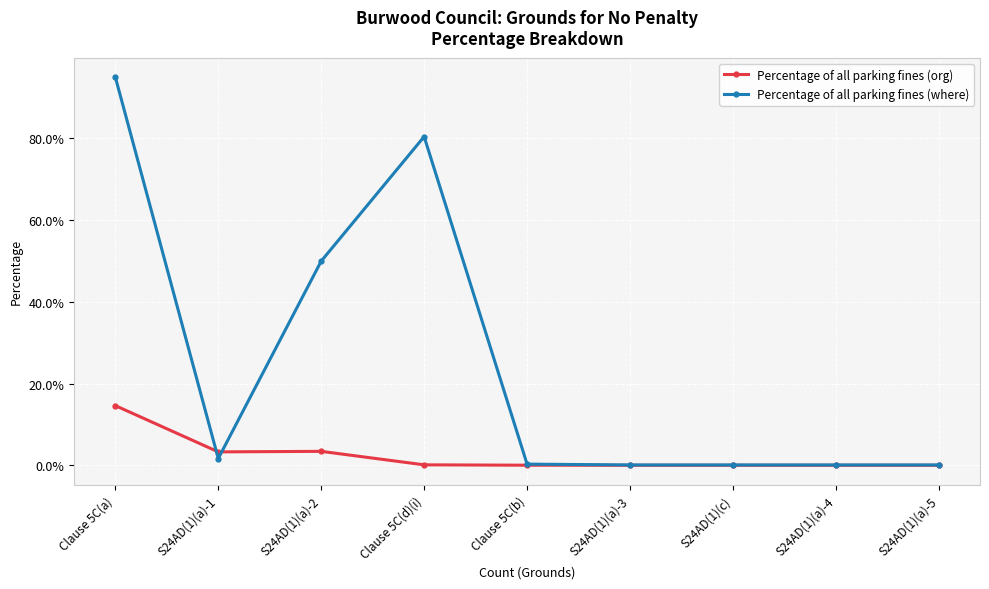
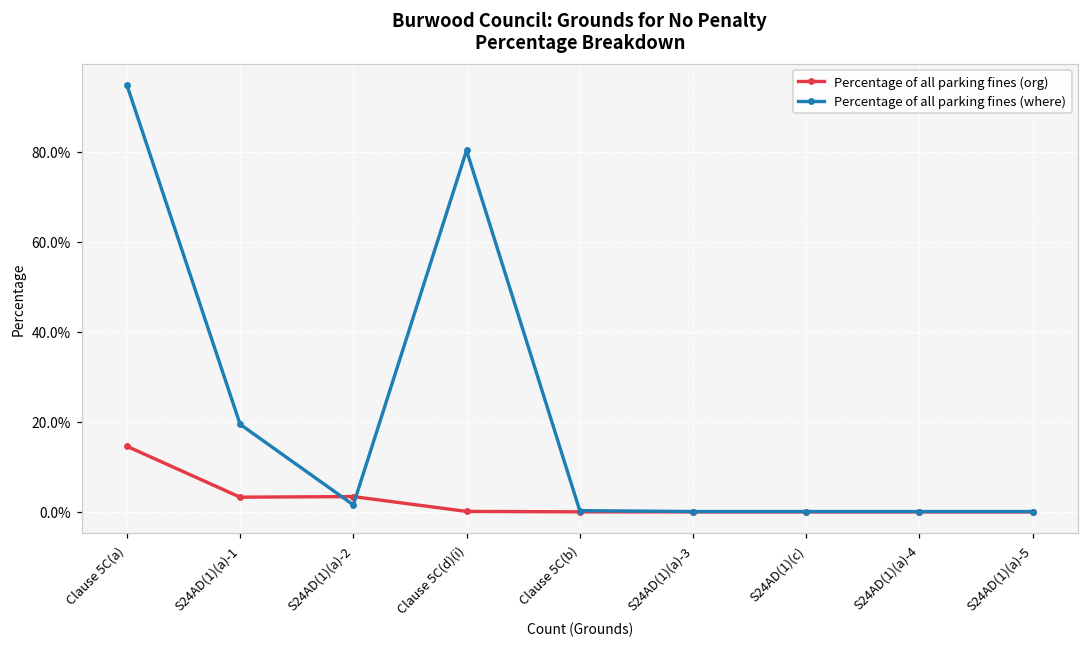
  {
    "Percentage of all parking fines (org)": {
      "Clause 5C(a)": "15%",
      "S24AD(1)(a)-1": "3%",
      "S24AD(1)(a)-2": "3%",
      "Clause 5C(d)(i)": "0%"
    },
    "Percentage of all parking fines (where)": {
      "Clause 5C(a)": "95%",
-     "S24AD(1)(a)-1": "2%",
-     "S24AD(1)(a)-2": "50%",
+     "S24AD(1)(a)-1": "19%",
+     "S24AD(1)(a)-2": "2%",
      "Clause 5C(d)(i)": "80%"
    }
  }
